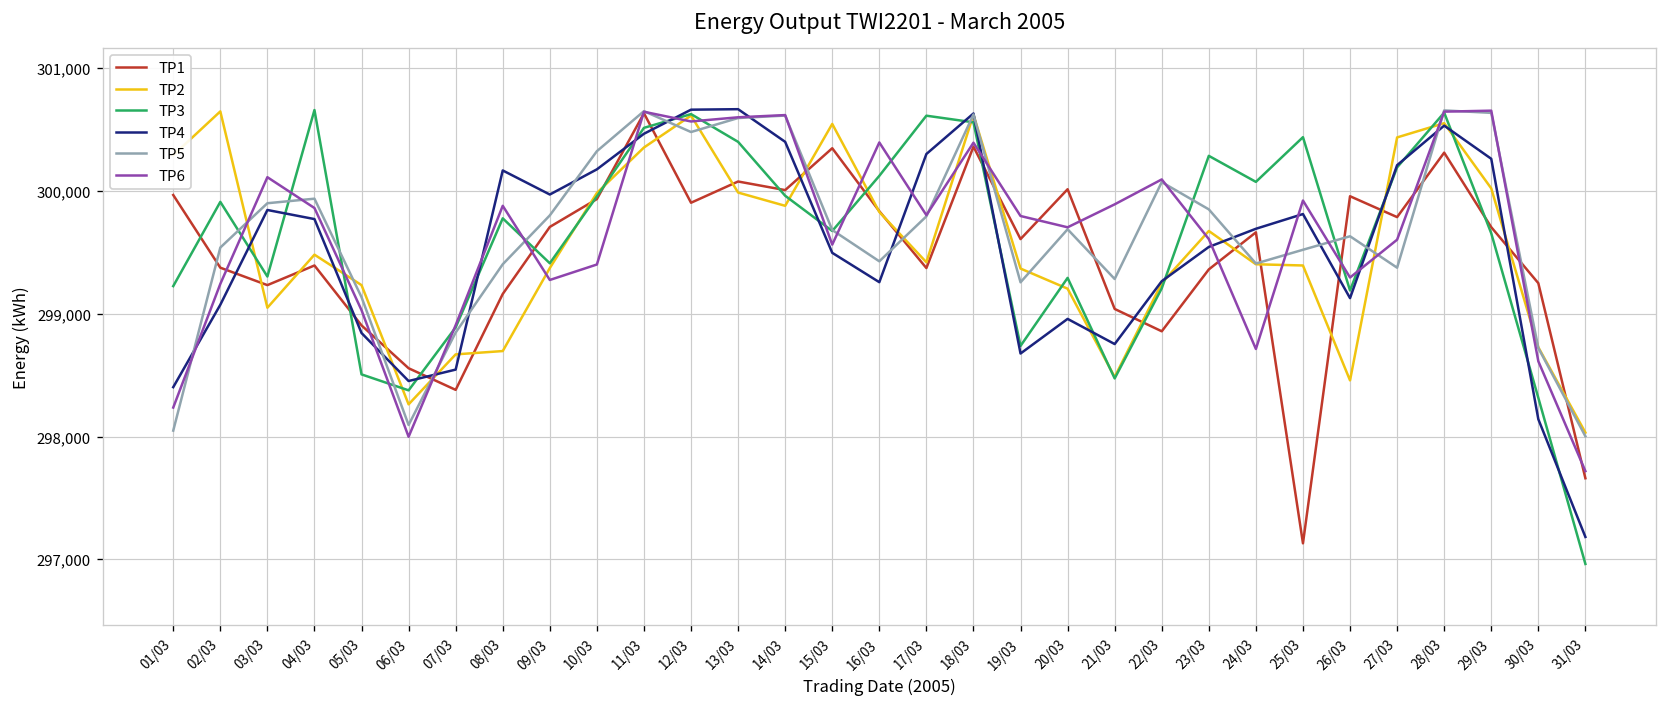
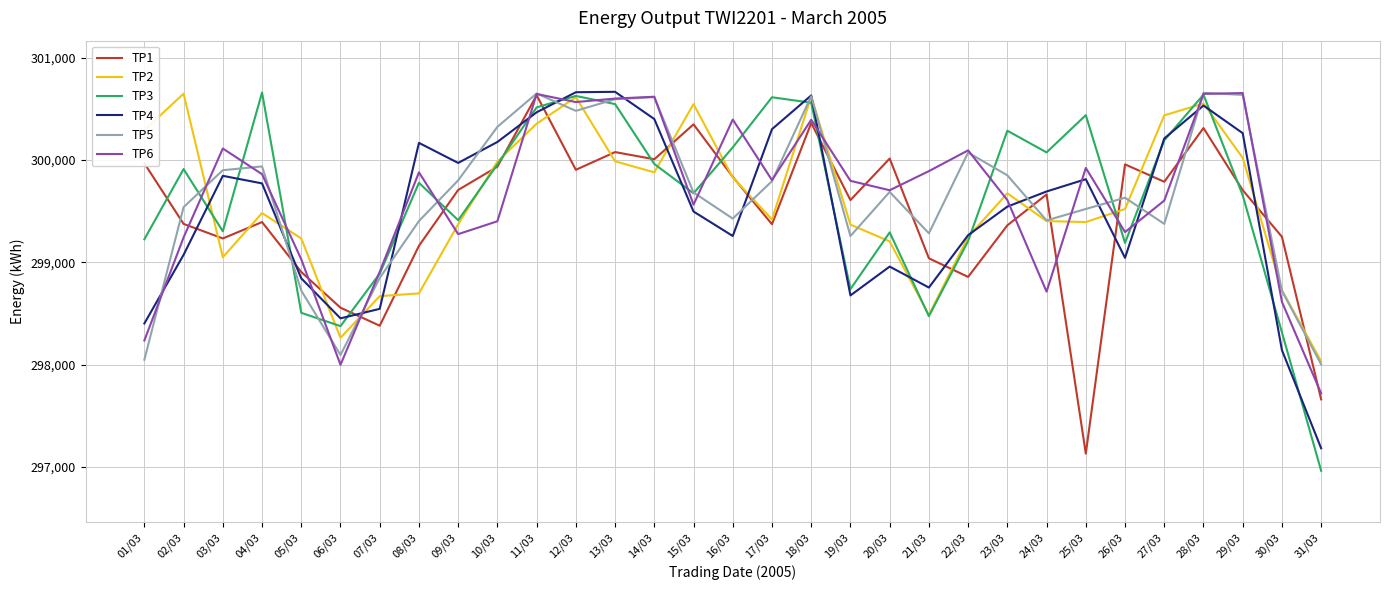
  {
    "TP1": {
      "02/03": "299,380",
      "03/03": "299,230",
      "04/03": "299,390",
      "05/03": "298,910",
      "06/03": "298,560",
      "07/03": "298,380",
      "08/03": "299,160",
      "09/03": "299,710",
      "12/03": "299,900",
      "13/03": "300,080",
      "14/03": "300,010",
      "15/03": "300,350",
      "17/03": "299,370",
      "18/03": "300,360",
      "19/03": "299,610",
      "20/03": "300,010",
      "21/03": "299,040",
      "22/03": "298,860",
      "23/03": "299,360",
      "24/03": "299,660",
      "25/03": "297,130",
      "26/03": "299,960",
      "27/03": "299,790",
      "28/03": "300,310",
      "29/03": "299,710",
      "30/03": "299,250",
      "31/03": "297,660"
    },
    "TP2": {
      "02/03": "300,650",
      "03/03": "299,050",
      "04/03": "299,480",
      "05/03": "299,230",
      "06/03": "298,260",
      "07/03": "298,670",
      "08/03": "298,700",
      "09/03": "299,370",
      "10/03": "299,980",
      "11/03": "300,350",
      "13/03": "299,990",
      "14/03": "299,880",
      "15/03": "300,550",
      "17/03": "299,420",
      "19/03": "299,370",
      "20/03": "299,200",
      "23/03": "299,670",
      "25/03": "299,390",
-     "26/03": "298,460",
+     "26/03": "299,520",
      "27/03": "300,440",
      "29/03": "300,020",
      "31/03": "298,030"
    },
    "TP3": {
      "01/03": "299,230",
      "02/03": "299,910",
      "03/03": "299,300",
      "04/03": "300,660",
      "05/03": "298,510",
      "06/03": "298,380",
      "08/03": "299,780",
      "09/03": "299,410",
      "11/03": "300,510",
-     "13/03": "300,400",
+     "13/03": "300,550",
      "14/03": "299,960",
      "16/03": "300,120",
      "17/03": "300,610",
      "18/03": "300,560",
      "19/03": "298,740",
      "20/03": "299,290",
      "22/03": "299,210",
      "23/03": "300,290",
      "24/03": "300,070",
      "25/03": "300,440",
      "26/03": "299,190",
      "29/03": "299,660",
      "30/03": "298,320",
      "31/03": "296,960"
    },
    "TP4": {
      "01/03": "298,400",
      "02/03": "299,070",
      "03/03": "299,850",
      "04/03": "299,770",
      "05/03": "298,840",
      "06/03": "298,450",
      "07/03": "298,550",
      "08/03": "300,170",
      "09/03": "299,970",
      "10/03": "300,180",
      "11/03": "300,470",
      "12/03": "300,660",
      "13/03": "300,670",
      "14/03": "300,400",
      "15/03": "299,500",
      "16/03": "299,260",
      "17/03": "300,300",
      "19/03": "298,680",
      "20/03": "298,960",
      "21/03": "298,750",
      "23/03": "299,540",
      "24/03": "299,690",
      "25/03": "299,810",
-     "26/03": "299,130",
+     "26/03": "299,040",
      "29/03": "300,260",
      "30/03": "298,140",
      "31/03": "297,180"
    },
    "TP5": {
      "01/03": "298,050",
      "02/03": "299,540",
      "03/03": "299,900",
      "04/03": "299,940",
-     "05/03": "299,140",
+     "05/03": "298,720",
      "06/03": "298,090",
      "07/03": "298,850",
      "08/03": "299,400",
      "09/03": "299,800",
      "10/03": "300,320",
      "12/03": "300,480",
      "16/03": "299,430",
      "19/03": "299,260",
      "21/03": "299,280",
      "23/03": "299,850",
      "25/03": "299,520",
      "26/03": "299,630",
      "27/03": "299,380",
      "31/03": "298,000"
    },
    "TP6": {
      "01/03": "298,240",
      "02/03": "299,240",
      "03/03": "300,110",
      "04/03": "299,860",
      "05/03": "299,030",
      "06/03": "298,000",
      "08/03": "299,880",
      "09/03": "299,280",
      "10/03": "299,400",
      "12/03": "300,570",
      "15/03": "299,560",
      "16/03": "300,400",
      "18/03": "300,390",
      "19/03": "299,800",
      "21/03": "299,890",
      "23/03": "299,610",
      "24/03": "298,710",
      "25/03": "299,920",
      "26/03": "299,300",
      "27/03": "299,600",
      "30/03": "298,610",
      "31/03": "297,720"
    }
  }
